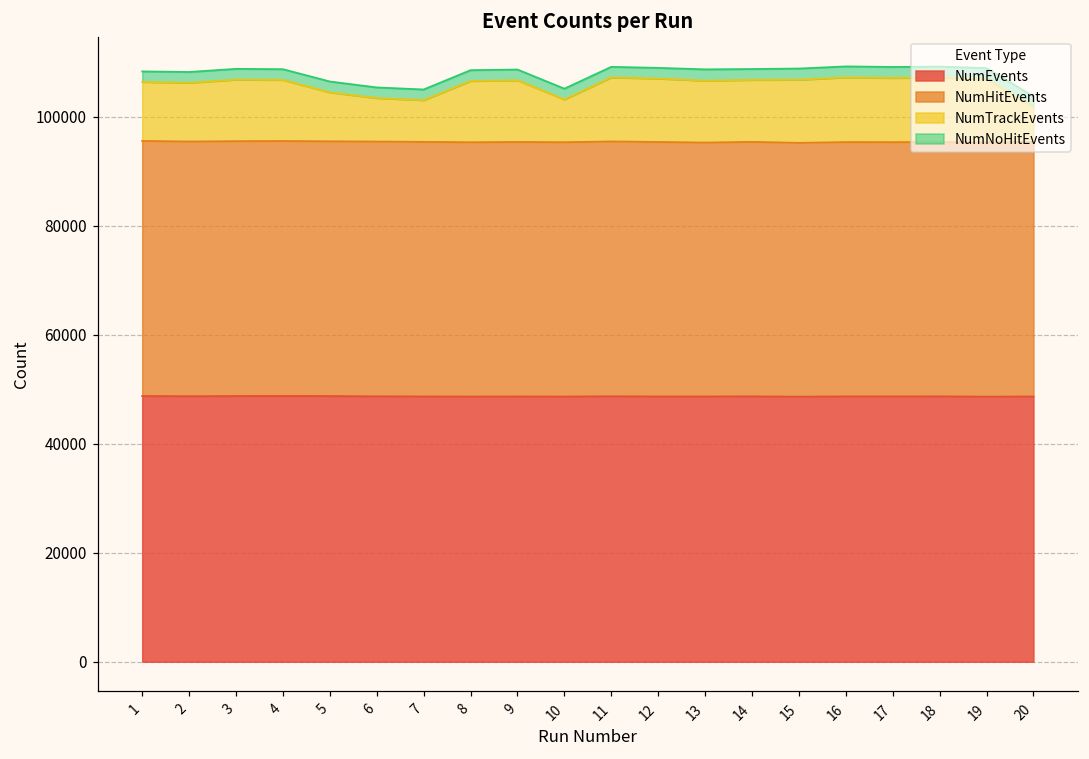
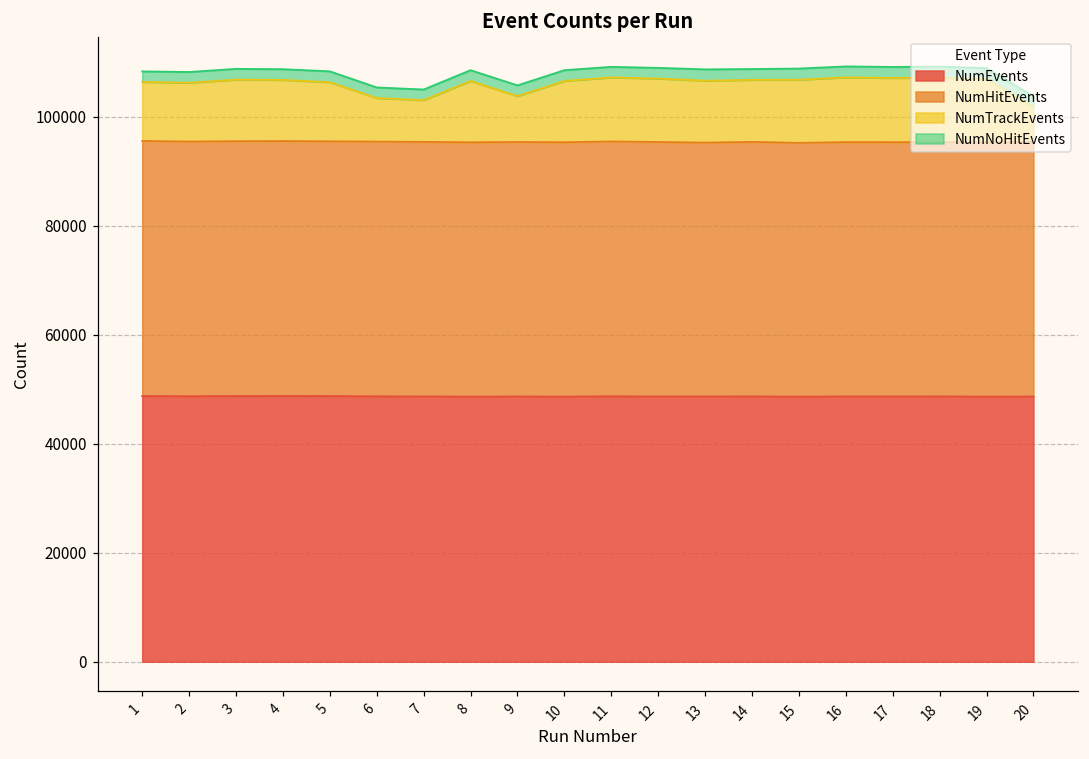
  {
    "NumTrackEvents": {
      "1": 11000,
      "2": 11000,
      "3": 11000,
      "4": 11000,
-     "5": 9000,
+     "5": 11000,
      "6": 8000,
      "7": 8000,
      "8": 11000,
-     "9": 11000,
-     "10": 8000,
+     "9": 8000,
+     "10": 11000,
      "11": 12000,
      "12": 12000,
      "13": 11000,
      "14": 11000,
      "15": 12000,
      "16": 12000,
      "17": 12000
    },
    "NumNoHitEvents": {
      "1": 2000,
      "2": 2000,
      "3": 2000,
      "4": 2000,
      "5": 2000,
      "6": 2000,
      "7": 2000,
      "8": 2000,
      "9": 2000,
      "10": 2000,
      "11": 2000,
      "12": 2000,
      "13": 2000,
      "14": 2000,
      "15": 2000,
      "16": 2000,
      "17": 2000
    }
  }
